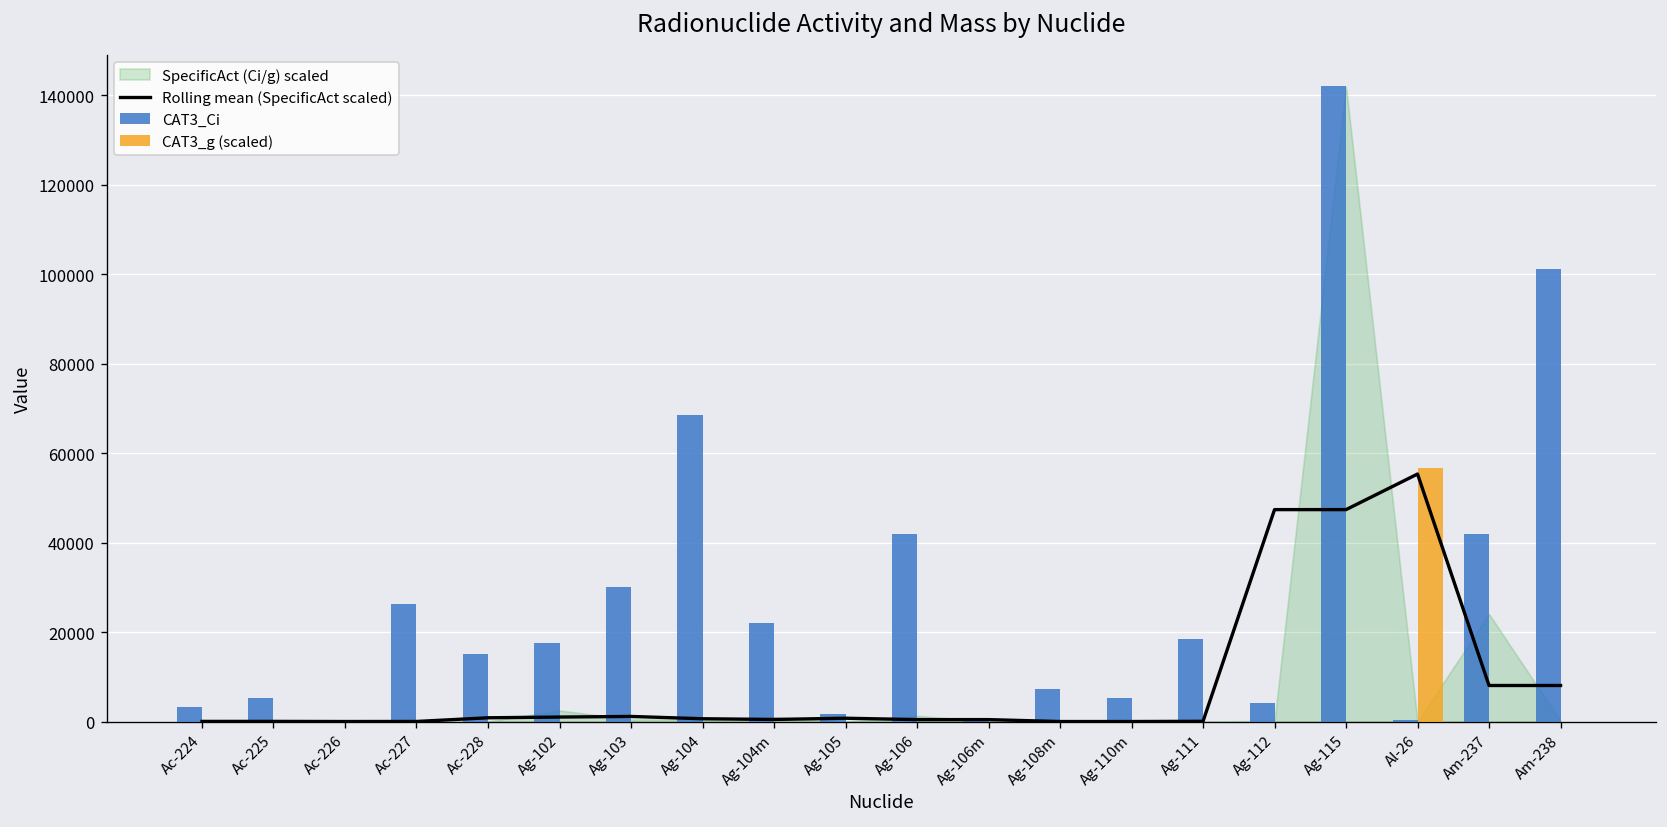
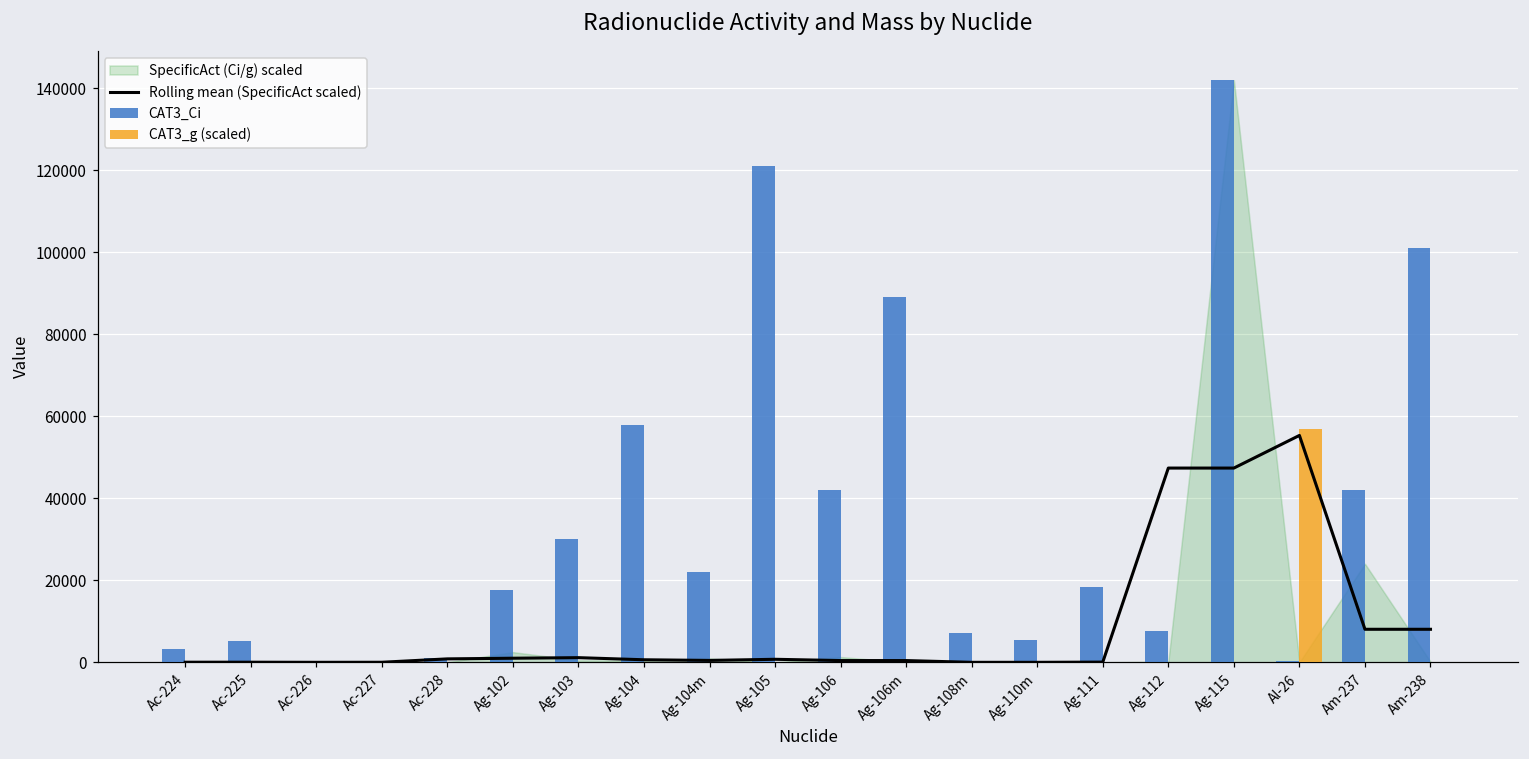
  {
    "CAT3_Ci": {
      "Ac-224": 3000,
      "Ac-225": 5000,
-     "Ac-227": 26000,
-     "Ac-228": 15000,
+     "Ac-227": 0,
+     "Ac-228": 1000,
      "Ag-102": 18000,
      "Ag-103": 30000,
-     "Ag-104": 69000,
+     "Ag-104": 58000,
      "Ag-104m": 22000,
-     "Ag-105": 2000,
+     "Ag-105": 121000,
      "Ag-106": 42000,
-     "Ag-106m": 0,
+     "Ag-106m": 89000,
      "Ag-108m": 7000,
      "Ag-110m": 5000,
      "Ag-111": 18000,
-     "Ag-112": 4000,
+     "Ag-112": 8000,
      "Ag-115": 142000,
      "Am-237": 42000,
      "Am-238": 101000
    },
    "Rolling mean (SpecificAct scaled)": {
      "Ac-228": 1000,
      "Ag-102": 1000,
      "Ag-105": 1000,
      "Ag-106": 0,
      "Ag-112": 47000,
      "Ag-115": 47000,
      "Al-26": 55000,
      "Am-237": 8000,
      "Am-238": 8000
    },
    "SpecificAct (Ci/g) scaled": {
      "Ag-102": 2000,
      "Ag-106": 1000,
      "Ag-115": 142000,
      "Am-237": 24000
    },
    "CAT3_g (scaled)": {
      "Al-26": 57000
    }
  }
